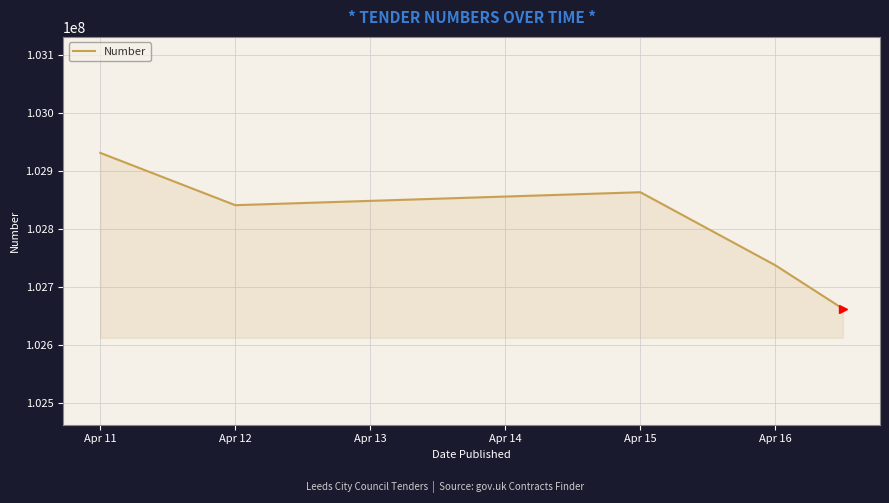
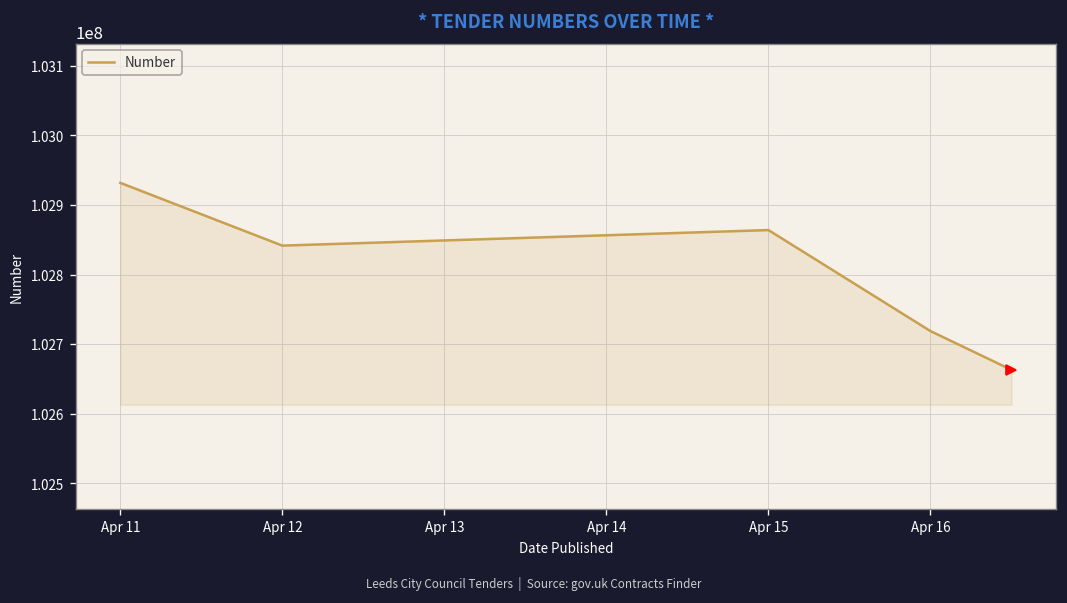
  {
    "Number": {
      "Apr 11": 102930000,
      "Apr 12": 102840000,
      "Apr 15": 102860000,
-     "Apr 16": 102740000
+     "Apr 16": 102720000
    }
  }
